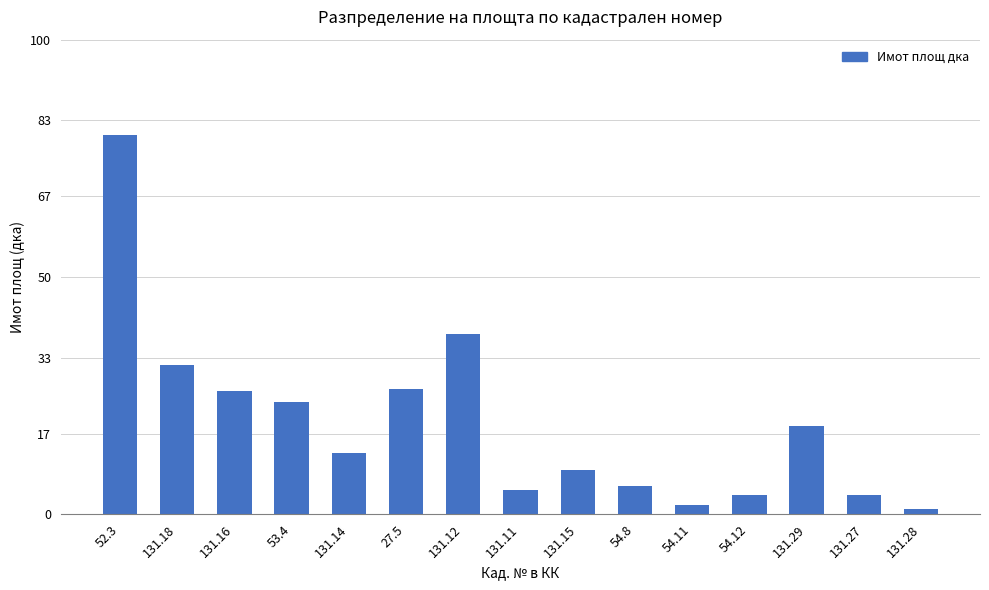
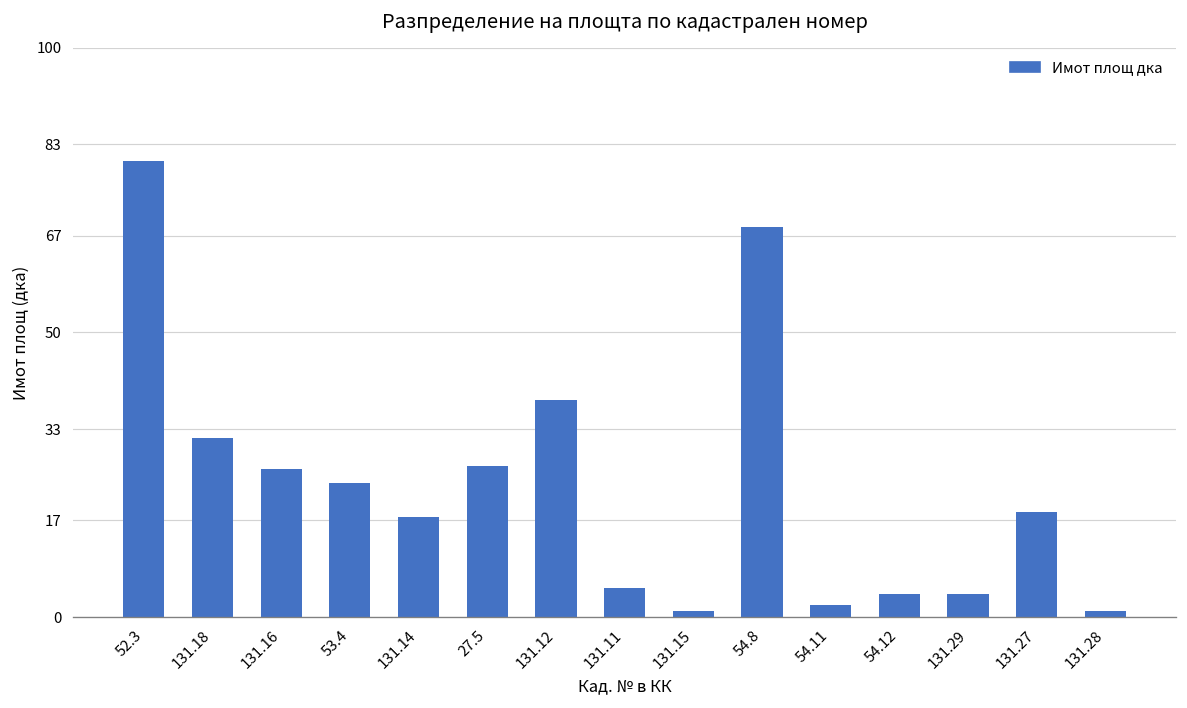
  {
    "52.3": 80,
    "131.18": 32,
    "131.16": 26,
    "53.4": 24,
-   "131.14": 13,
+   "131.14": 18,
    "27.5": 26,
    "131.12": 38,
    "131.11": 5,
-   "131.15": 9,
-   "54.8": 6,
+   "131.15": 1,
+   "54.8": 69,
    "54.11": 2,
    "54.12": 4,
-   "131.29": 19,
-   "131.27": 4,
+   "131.29": 4,
+   "131.27": 19,
    "131.28": 1
  }
